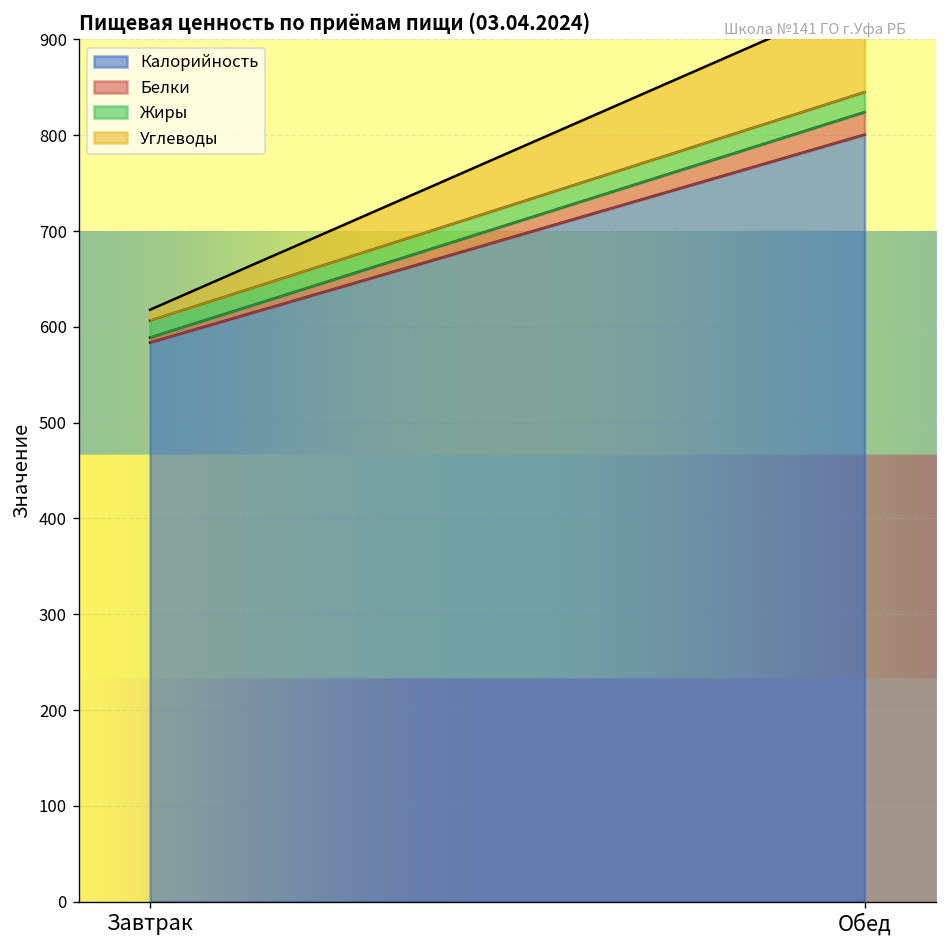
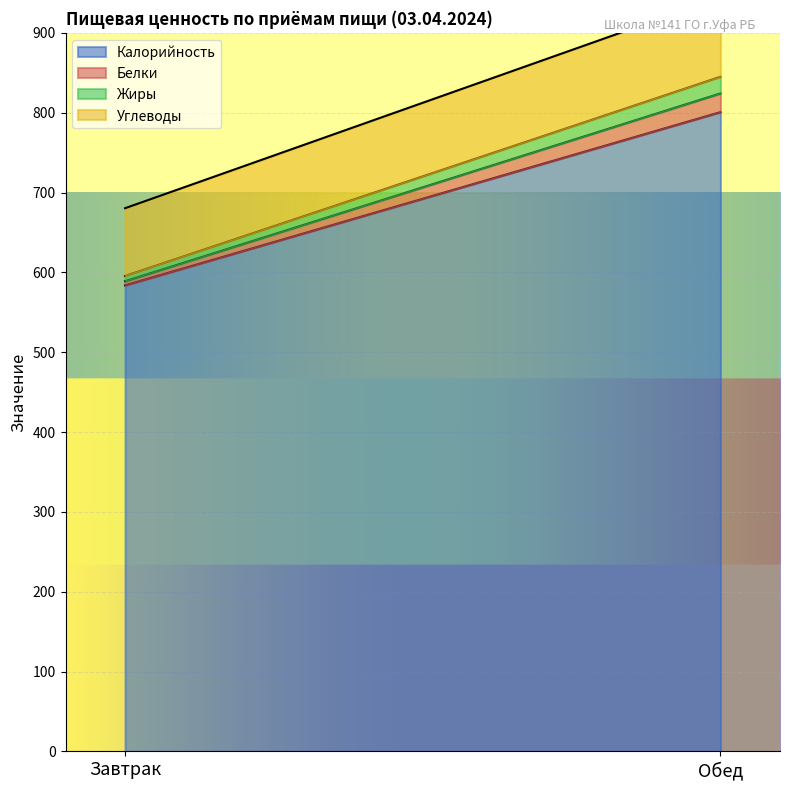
  {
    "Калорийность": {
      "Завтрак": 580,
      "Обед": 800
    },
    "Белки": {
      "Завтрак": 10,
      "Обед": 20
    },
    "Жиры": {
-     "Завтрак": 20,
+     "Завтрак": 10,
      "Обед": 20
    },
    "Углеводы": {
-     "Завтрак": 10
+     "Завтрак": 80
    }
  }
